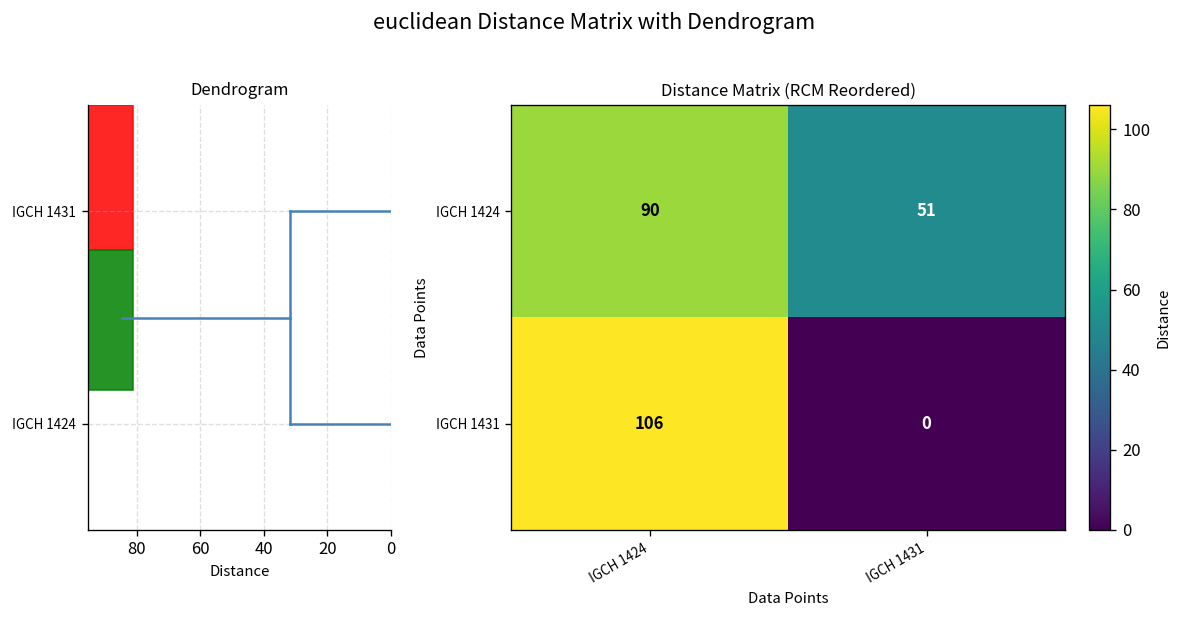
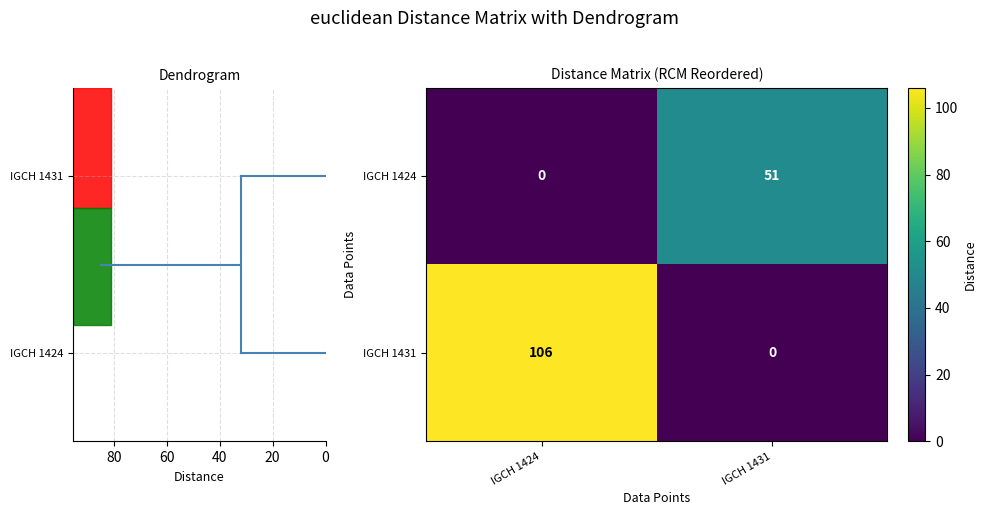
  {
    "Distance Matrix (RCM Reordered)": {
      "IGCH 1424": {
-       "IGCH 1424": 90,
+       "IGCH 1424": 0,
        "IGCH 1431": 51
      },
      "IGCH 1431": {
        "IGCH 1424": 106,
        "IGCH 1431": 0
      }
    }
  }
